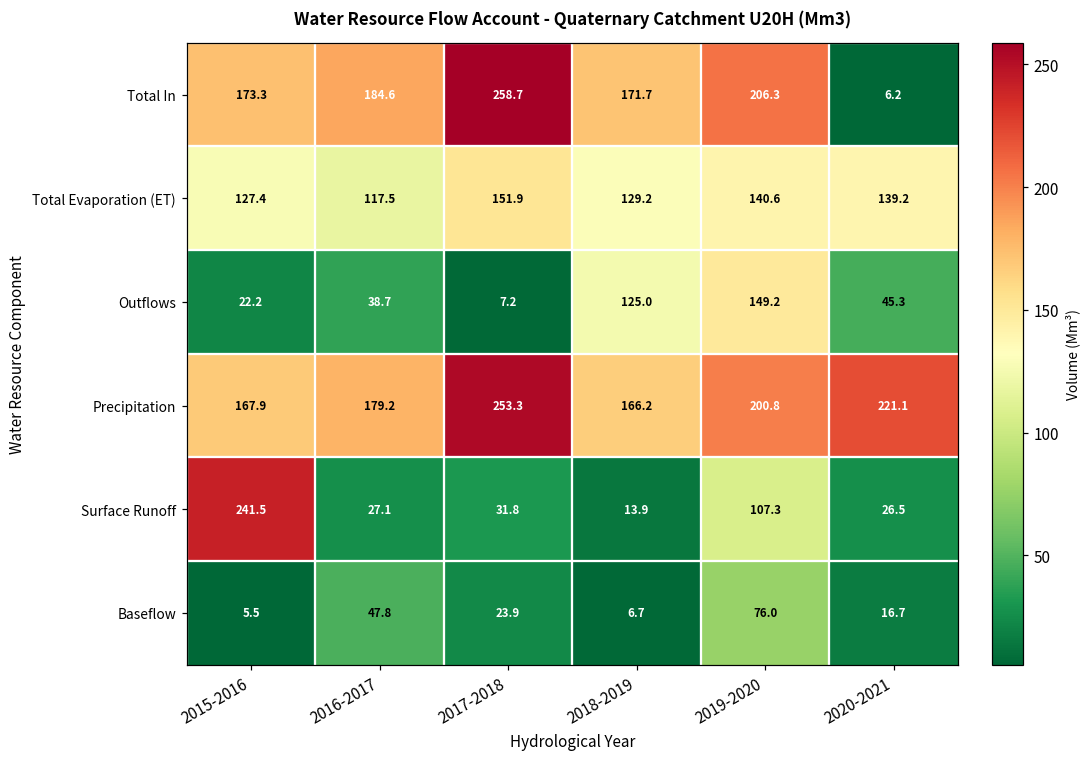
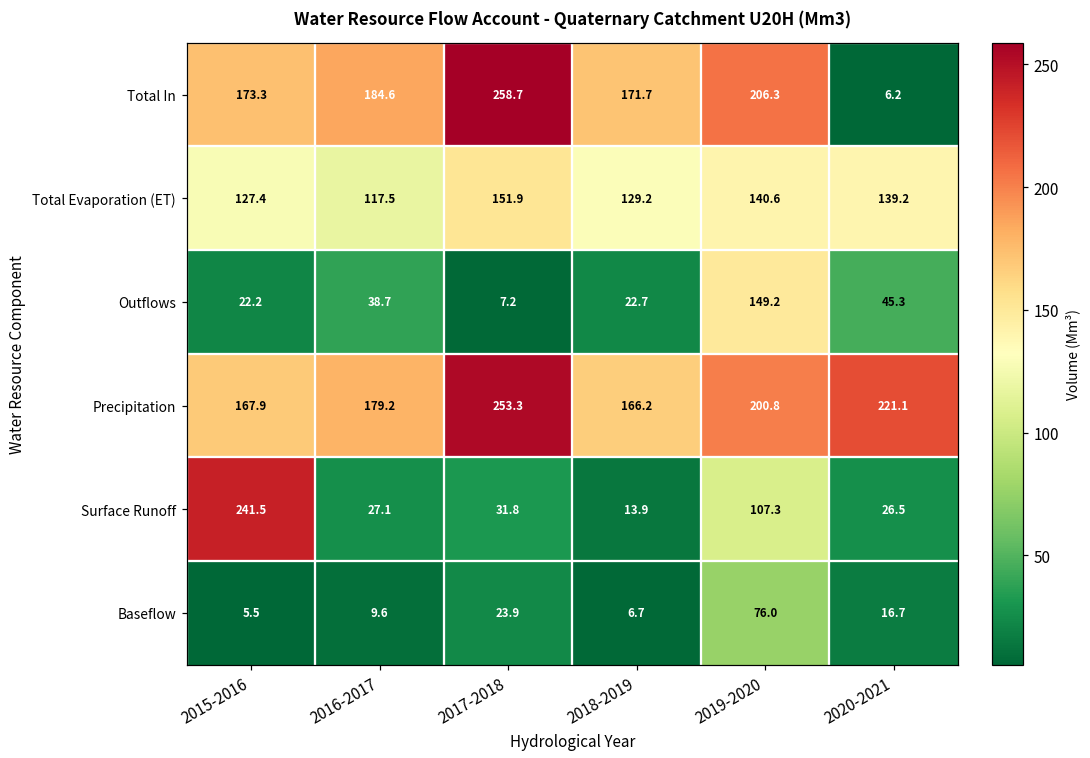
  {
    "Total In": {
      "2015-2016": 173.3,
      "2016-2017": 184.6,
      "2017-2018": 258.7,
      "2018-2019": 171.7,
      "2019-2020": 206.3,
      "2020-2021": 6.2
    },
    "Total Evaporation (ET)": {
      "2015-2016": 127.4,
      "2016-2017": 117.5,
      "2017-2018": 151.9,
      "2018-2019": 129.2,
      "2019-2020": 140.6,
      "2020-2021": 139.2
    },
    "Outflows": {
      "2015-2016": 22.2,
      "2016-2017": 38.7,
      "2017-2018": 7.2,
-     "2018-2019": 125.0,
+     "2018-2019": 22.7,
      "2019-2020": 149.2,
      "2020-2021": 45.3
    },
    "Precipitation": {
      "2015-2016": 167.9,
      "2016-2017": 179.2,
      "2017-2018": 253.3,
      "2018-2019": 166.2,
      "2019-2020": 200.8,
      "2020-2021": 221.1
    },
    "Surface Runoff": {
      "2015-2016": 241.5,
      "2016-2017": 27.1,
      "2017-2018": 31.8,
      "2018-2019": 13.9,
      "2019-2020": 107.3,
      "2020-2021": 26.5
    },
    "Baseflow": {
      "2015-2016": 5.5,
-     "2016-2017": 47.8,
+     "2016-2017": 9.6,
      "2017-2018": 23.9,
      "2018-2019": 6.7,
      "2019-2020": 76.0,
      "2020-2021": 16.7
    }
  }
